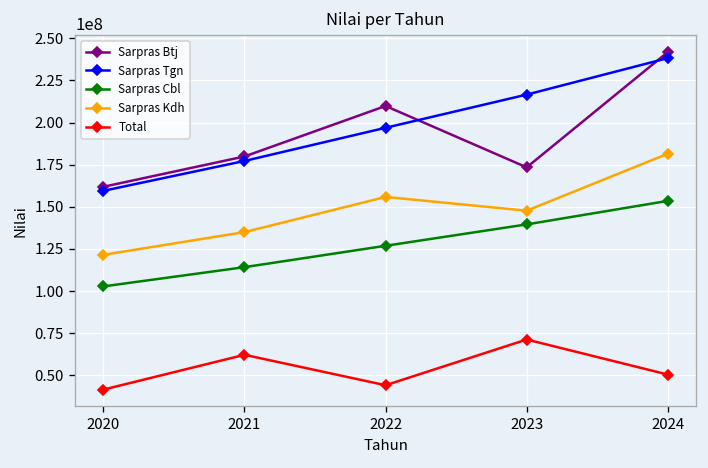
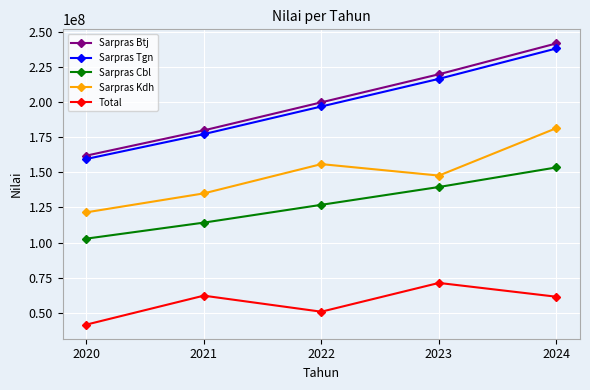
  {
    "Sarpras Btj": {
      "2020": 162000000,
      "2021": 180000000,
-     "2022": 210000000,
-     "2023": 173000000,
+     "2022": 200000000,
+     "2023": 220000000,
      "2024": 242000000
    },
    "Sarpras Tgn": {
      "2020": 159000000,
      "2021": 177000000,
      "2022": 197000000,
      "2023": 217000000,
      "2024": 238000000
    },
    "Sarpras Cbl": {
      "2020": 103000000,
      "2021": 114000000,
      "2022": 127000000,
      "2023": 140000000,
      "2024": 154000000
    },
    "Sarpras Kdh": {
      "2020": 122000000,
      "2021": 135000000,
      "2022": 156000000,
      "2023": 148000000,
      "2024": 182000000
    },
    "Total": {
      "2020": 42000000,
      "2021": 62000000,
-     "2022": 44000000,
+     "2022": 51000000,
      "2023": 71000000,
-     "2024": 50000000
+     "2024": 61000000
    }
  }
